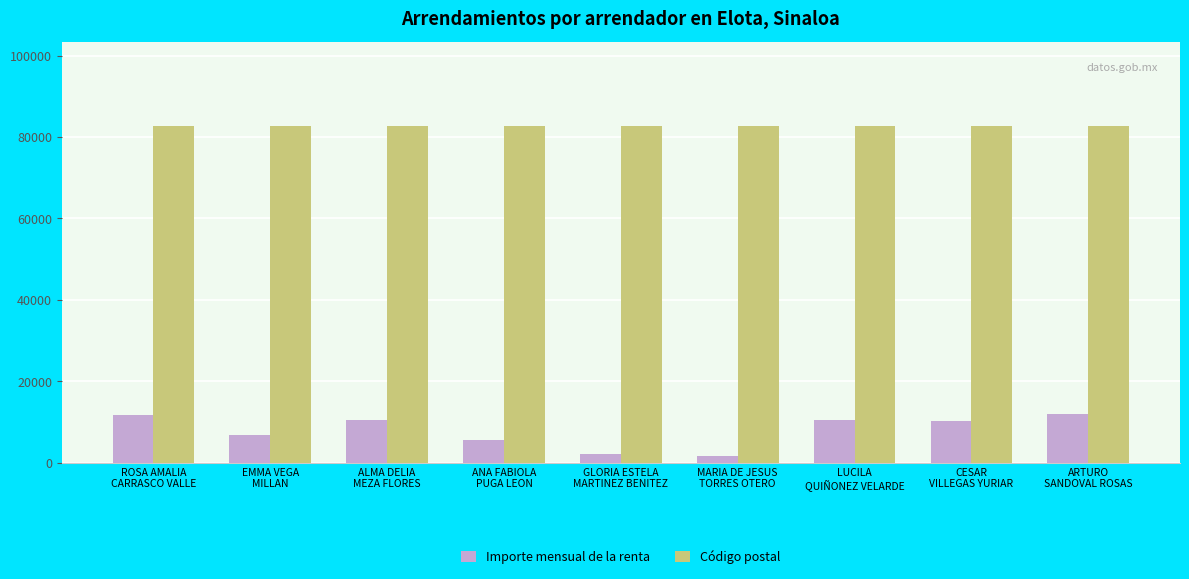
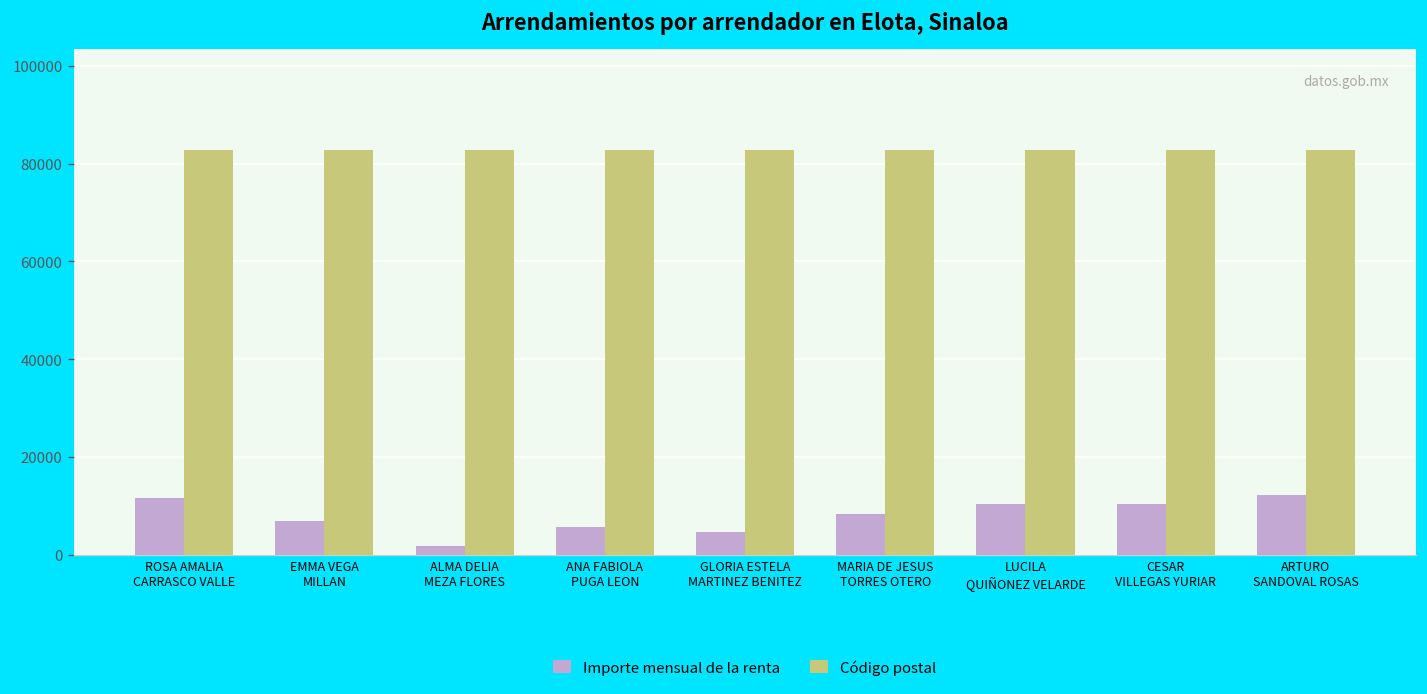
  {
    "Importe mensual de la renta": {
      "ROSA AMALIA CARRASCO VALLE": 12000,
      "EMMA VEGA MILLAN": 7000,
-     "ALMA DELIA MEZA FLORES": 11000,
+     "ALMA DELIA MEZA FLORES": 2000,
      "ANA FABIOLA PUGA LEON": 6000,
-     "GLORIA ESTELA MARTINEZ BENITEZ": 2000,
-     "MARIA DE JESUS TORRES OTERO": 2000,
+     "GLORIA ESTELA MARTINEZ BENITEZ": 5000,
+     "MARIA DE JESUS TORRES OTERO": 8000,
      "LUCILA QUIÑONEZ VELARDE": 10000,
      "CESAR VILLEGAS YURIAR": 10000,
      "ARTURO SANDOVAL ROSAS": 12000
    },
    "Código postal": {
      "ROSA AMALIA CARRASCO VALLE": 83000,
      "EMMA VEGA MILLAN": 83000,
      "ALMA DELIA MEZA FLORES": 83000,
      "ANA FABIOLA PUGA LEON": 83000,
      "GLORIA ESTELA MARTINEZ BENITEZ": 83000,
      "MARIA DE JESUS TORRES OTERO": 83000,
      "LUCILA QUIÑONEZ VELARDE": 83000,
      "CESAR VILLEGAS YURIAR": 83000,
      "ARTURO SANDOVAL ROSAS": 83000
    }
  }
